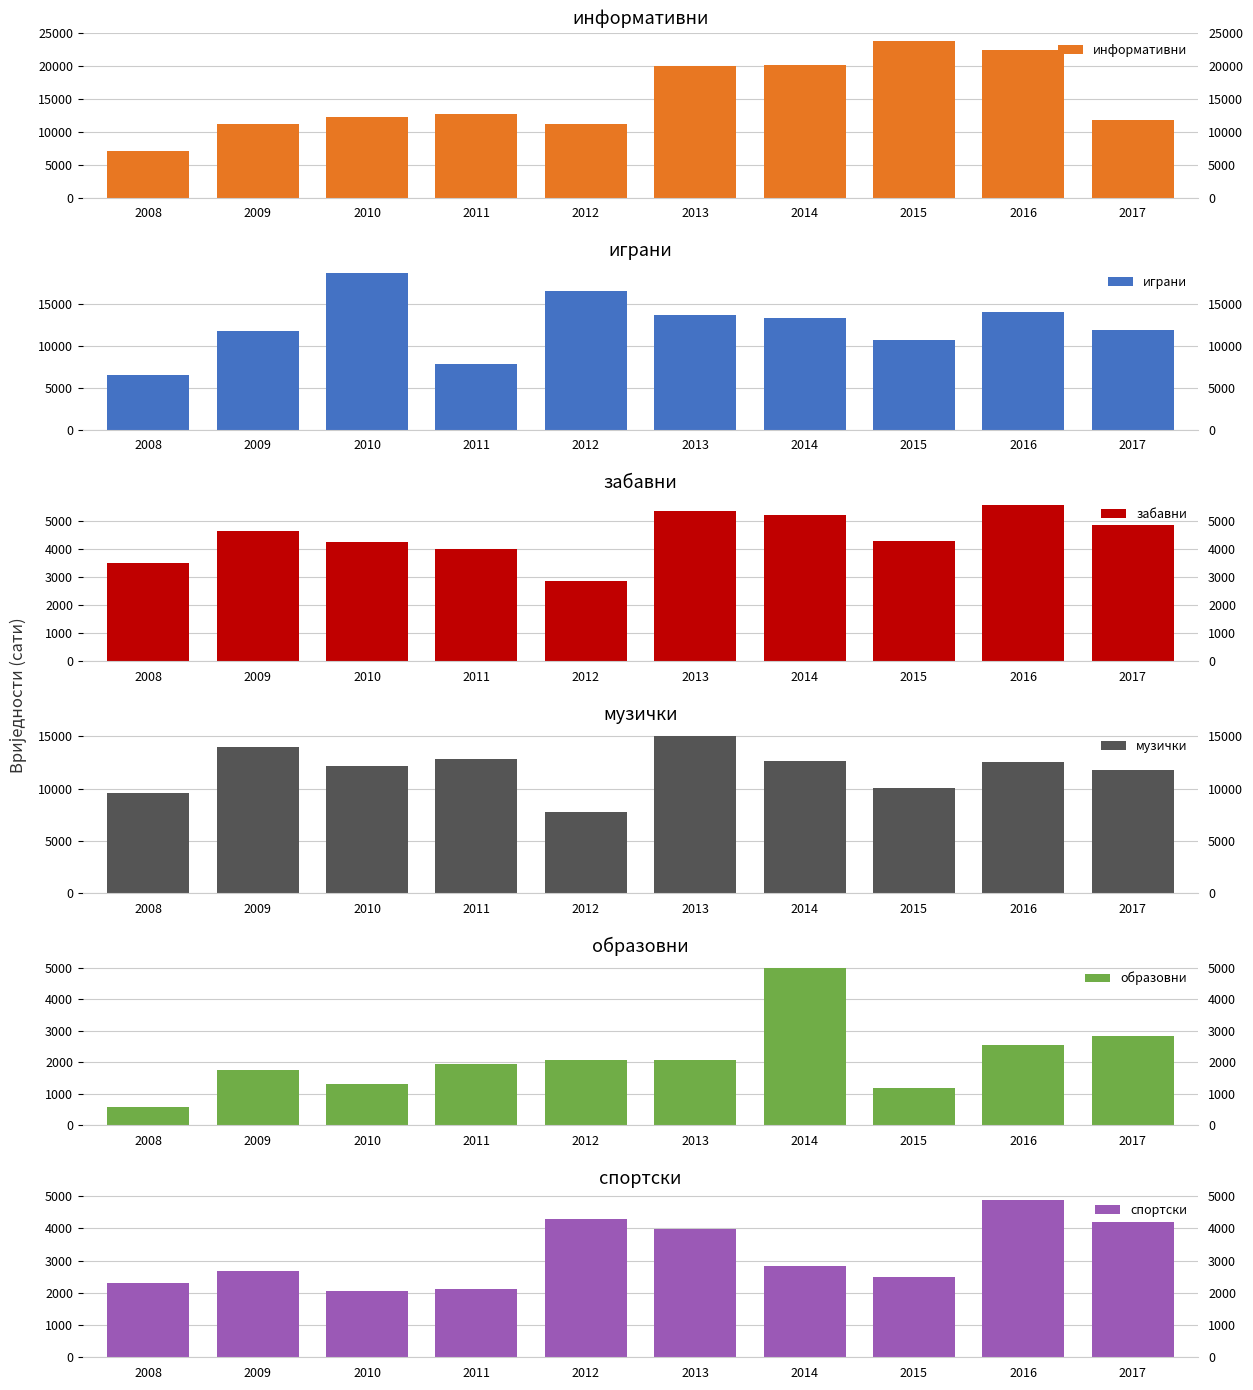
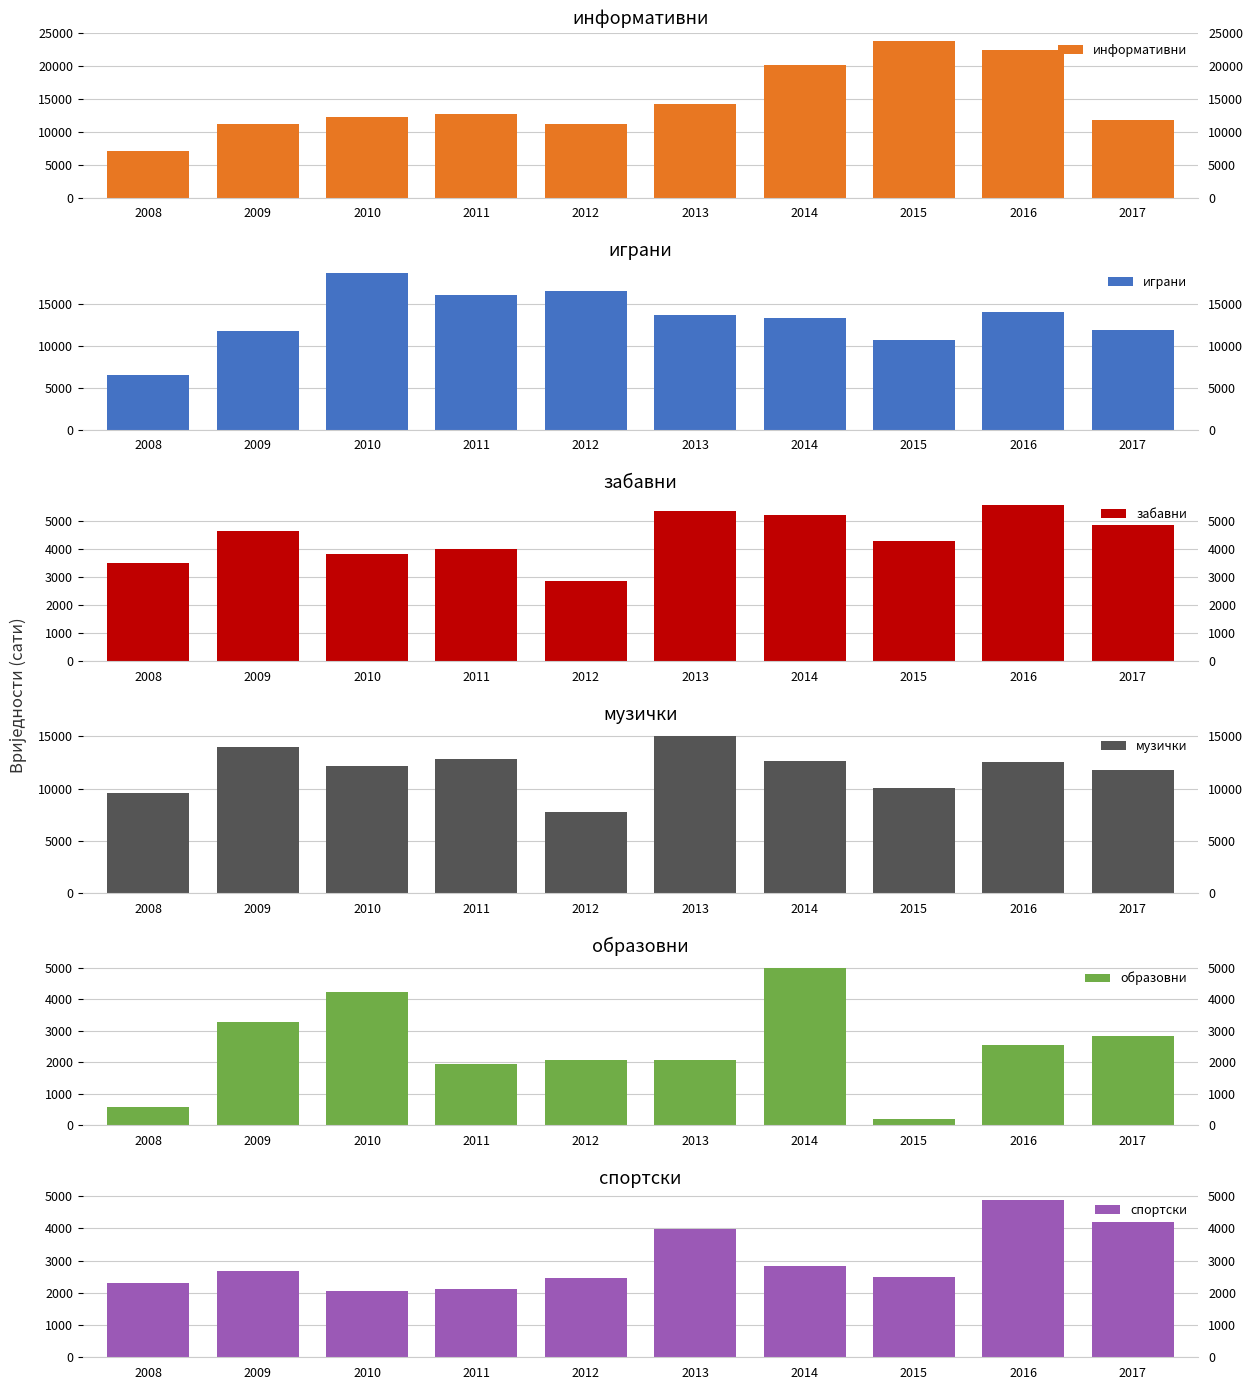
  {
    "информативни": {
      "2008": 7000,
      "2009": 11000,
      "2010": 12000,
      "2011": 13000,
      "2012": 11000,
-     "2013": 20000,
+     "2013": 14000,
      "2014": 20000,
      "2015": 24000,
      "2016": 23000,
      "2017": 12000
    },
    "играни": {
      "2008": 7000,
      "2009": 12000,
      "2010": 19000,
-     "2011": 8000,
+     "2011": 16000,
      "2012": 17000,
      "2013": 14000,
      "2014": 13000,
      "2015": 11000,
      "2016": 14000,
      "2017": 12000
    },
    "забавни": {
      "2008": 3500,
      "2009": 4600,
-     "2010": 4200,
+     "2010": 3800,
      "2011": 4000,
      "2012": 2900,
      "2013": 5400,
      "2014": 5200,
      "2015": 4300,
      "2016": 5600,
      "2017": 4800
    },
    "музички": {
      "2008": 9600,
      "2009": 14000,
      "2010": 12200,
      "2011": 12900,
      "2012": 7800,
      "2013": 15000,
      "2014": 12600,
      "2015": 10000,
      "2016": 12500,
      "2017": 11800
    },
    "образовни": {
      "2008": 600,
-     "2009": 1800,
-     "2010": 1300,
+     "2009": 3300,
+     "2010": 4200,
      "2011": 1900,
      "2012": 2100,
      "2013": 2100,
      "2014": 5000,
-     "2015": 1200,
+     "2015": 200,
      "2016": 2600,
      "2017": 2800
    },
    "спортски": {
      "2008": 2300,
      "2009": 2700,
      "2010": 2000,
      "2011": 2100,
-     "2012": 4300,
+     "2012": 2500,
      "2013": 4000,
      "2014": 2800,
      "2015": 2500,
      "2016": 4900,
      "2017": 4200
    }
  }
